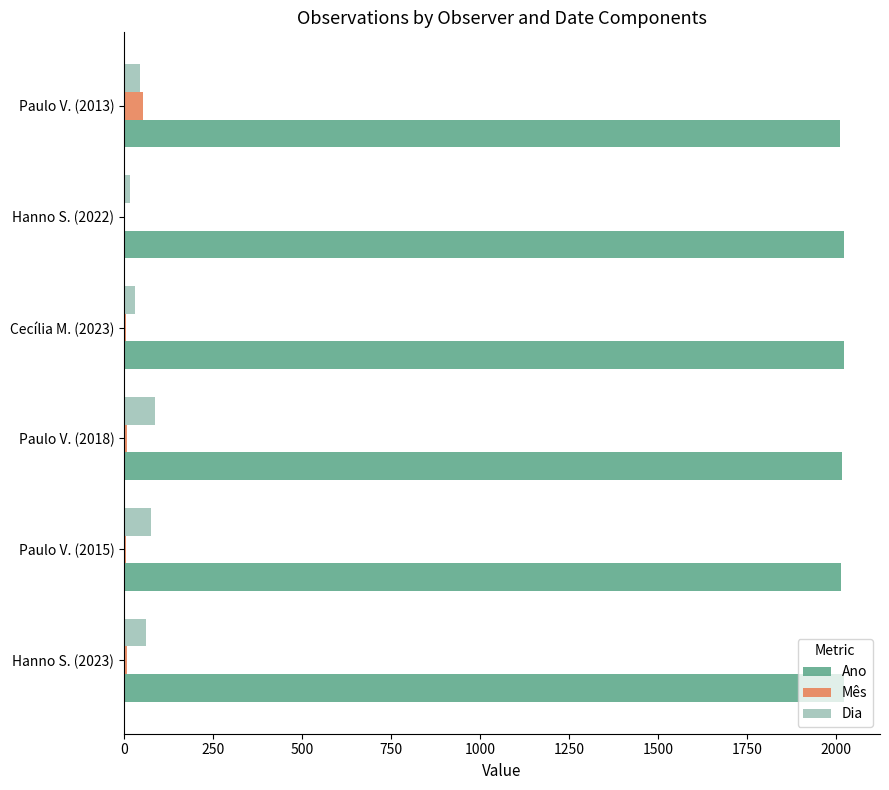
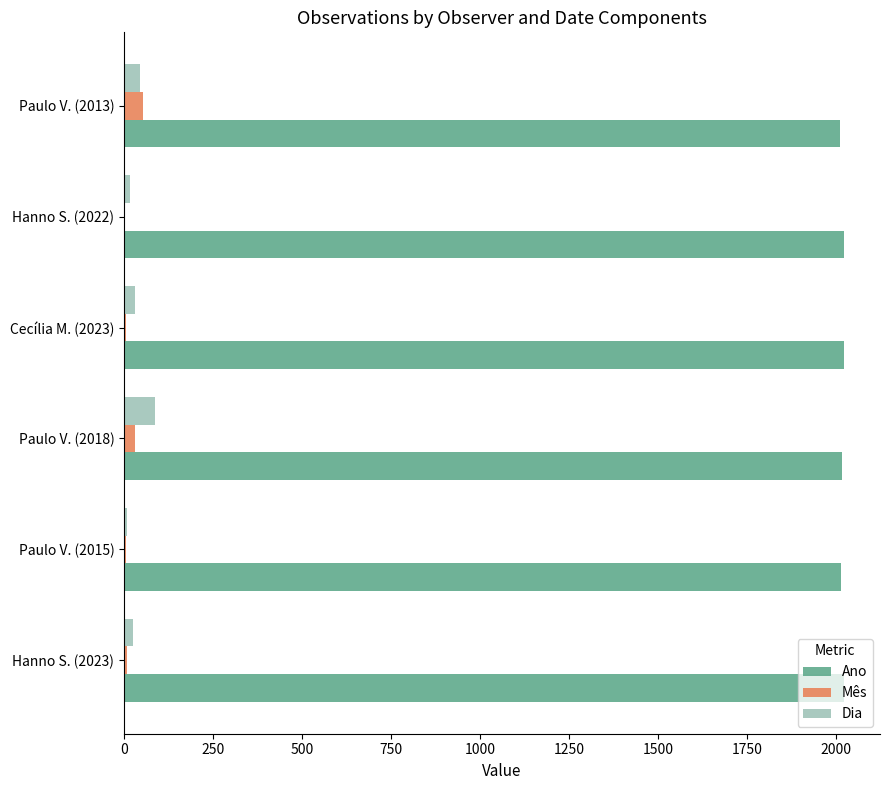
  {
    "Ano": {
      "Paulo V. (2013)": 2010,
      "Hanno S. (2022)": 2020,
      "Cecília M. (2023)": 2020,
      "Paulo V. (2018)": 2020,
      "Paulo V. (2015)": 2020
    },
    "Mês": {
      "Paulo V. (2013)": 50,
-     "Paulo V. (2018)": 10
+     "Paulo V. (2018)": 30
    },
    "Dia": {
      "Paulo V. (2013)": 40,
      "Hanno S. (2022)": 20,
      "Cecília M. (2023)": 30,
      "Paulo V. (2018)": 90,
-     "Paulo V. (2015)": 80,
-     "Hanno S. (2023)": 60
+     "Paulo V. (2015)": 10,
+     "Hanno S. (2023)": 20
    }
  }
